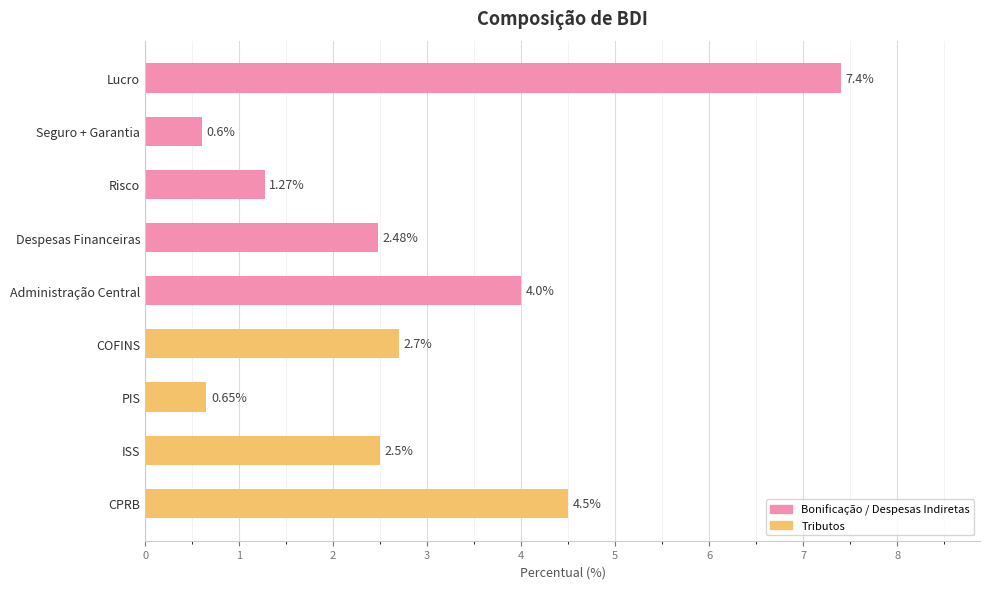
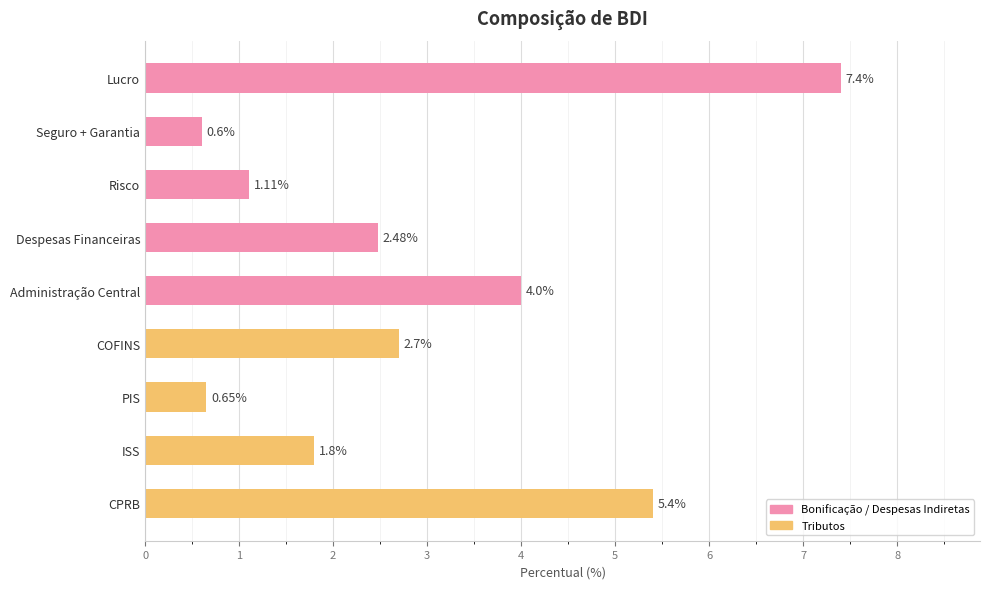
  {
    "Lucro": "7.4%",
    "Seguro + Garantia": "0.6%",
-   "Risco": "1.27%",
+   "Risco": "1.11%",
    "Despesas Financeiras": "2.48%",
    "Administração Central": "4.0%",
    "COFINS": "2.7%",
    "PIS": "0.65%",
-   "ISS": "2.5%",
-   "CPRB": "4.5%"
+   "ISS": "1.8%",
+   "CPRB": "5.4%"
  }
